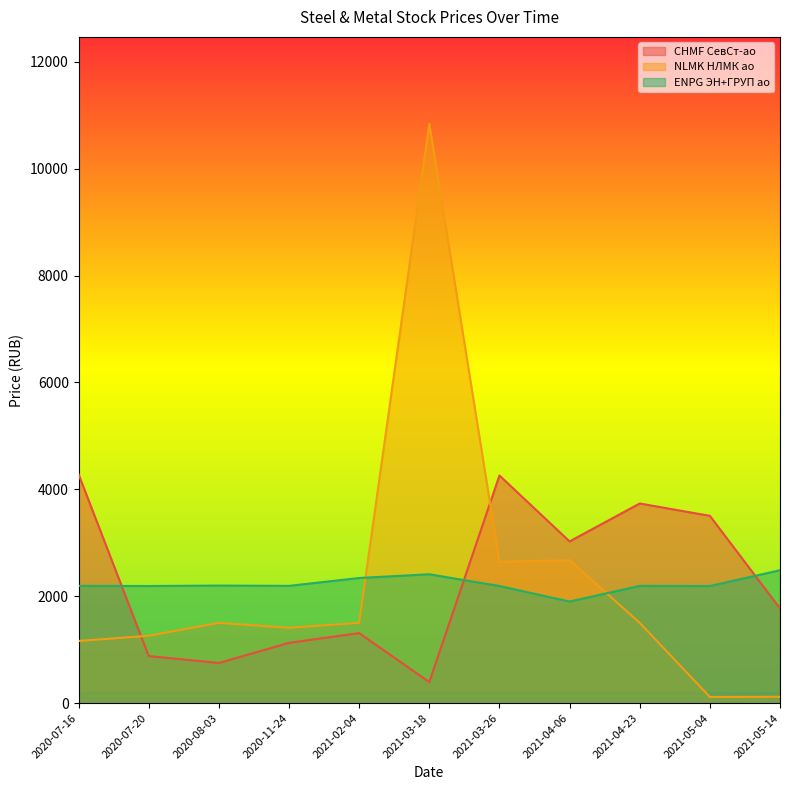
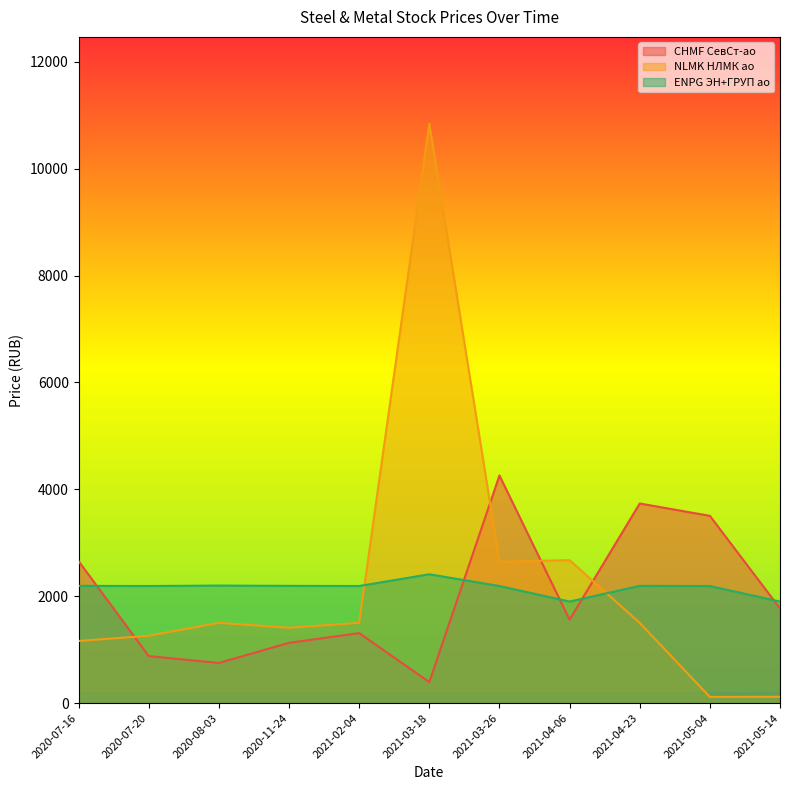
  {
    "CHMF СевСт-ао": {
-     "2020-07-16": 4300,
+     "2020-07-16": 2700,
      "2020-07-20": 900,
      "2020-08-03": 800,
      "2020-11-24": 1100,
      "2021-02-04": 1300,
      "2021-03-18": 400,
      "2021-03-26": 4300,
-     "2021-04-06": 3000,
+     "2021-04-06": 1600,
      "2021-04-23": 3700,
      "2021-05-04": 3500,
      "2021-05-14": 1800
    },
    "NLMK НЛМК ао": {
      "2020-07-16": 1200,
      "2020-07-20": 1300,
      "2020-08-03": 1500,
      "2020-11-24": 1400,
      "2021-02-04": 1500,
      "2021-03-18": 10800,
      "2021-03-26": 2600,
      "2021-04-06": 2700,
      "2021-04-23": 1500
    },
    "ENPG ЭН+ГРУП ао": {
      "2020-07-16": 2200,
      "2020-07-20": 2200,
      "2020-08-03": 2200,
      "2020-11-24": 2200,
-     "2021-02-04": 2300,
+     "2021-02-04": 2200,
      "2021-03-18": 2400,
      "2021-03-26": 2200,
      "2021-04-06": 1900,
      "2021-04-23": 2200,
      "2021-05-04": 2200,
-     "2021-05-14": 2500
+     "2021-05-14": 1900
    }
  }
